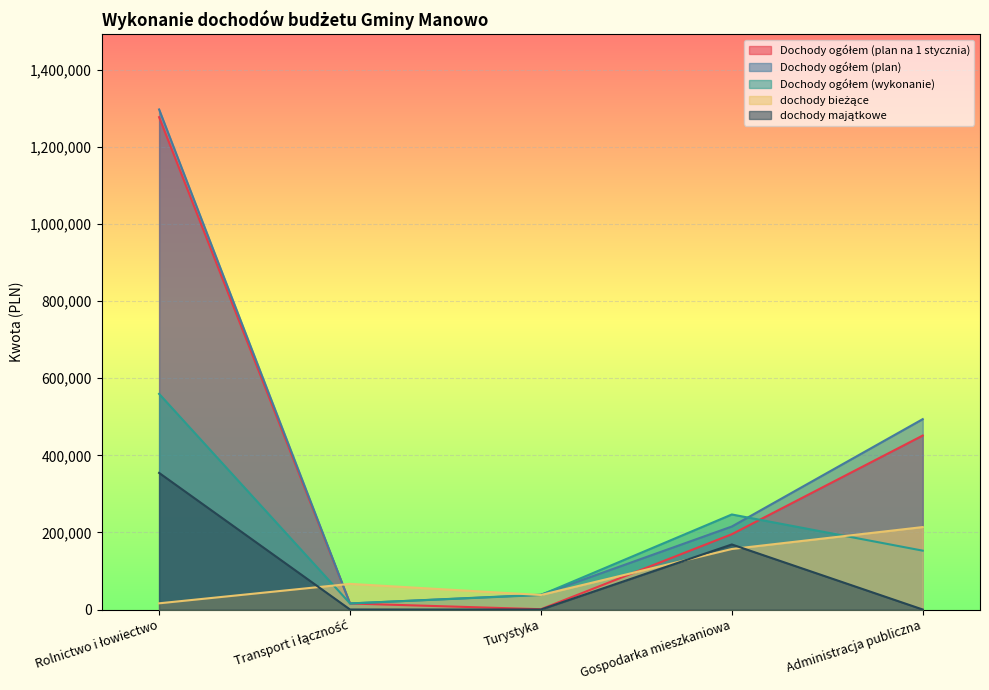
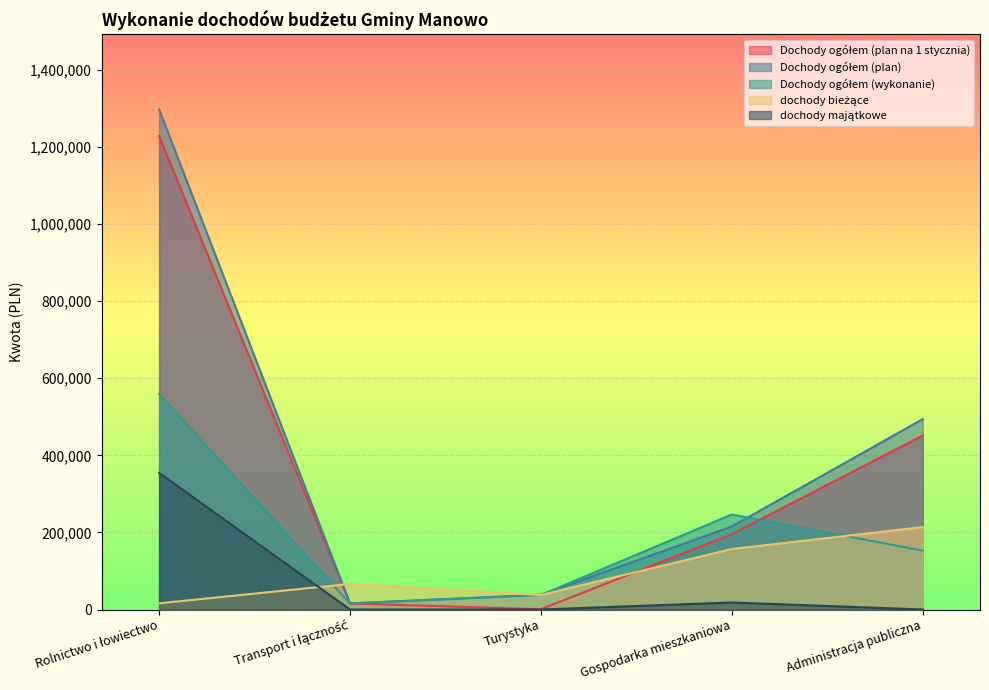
  {
    "Dochody ogółem (plan na 1 stycznia)": {
-     "Rolnictwo i łowiectwo": "1,280,000",
+     "Rolnictwo i łowiectwo": "1,230,000",
      "Gospodarka mieszkaniowa": "200,000",
      "Administracja publiczna": "450,000"
    },
    "dochody bieżące": {
      "Rolnictwo i łowiectwo": "20,000",
      "Transport i łączność": "70,000",
      "Gospodarka mieszkaniowa": "160,000",
      "Administracja publiczna": "210,000"
    },
    "dochody majątkowe": {
      "Rolnictwo i łowiectwo": "350,000",
      "Transport i łączność": "0",
-     "Gospodarka mieszkaniowa": "170,000",
+     "Gospodarka mieszkaniowa": "20,000",
      "Administracja publiczna": "0"
    }
  }
